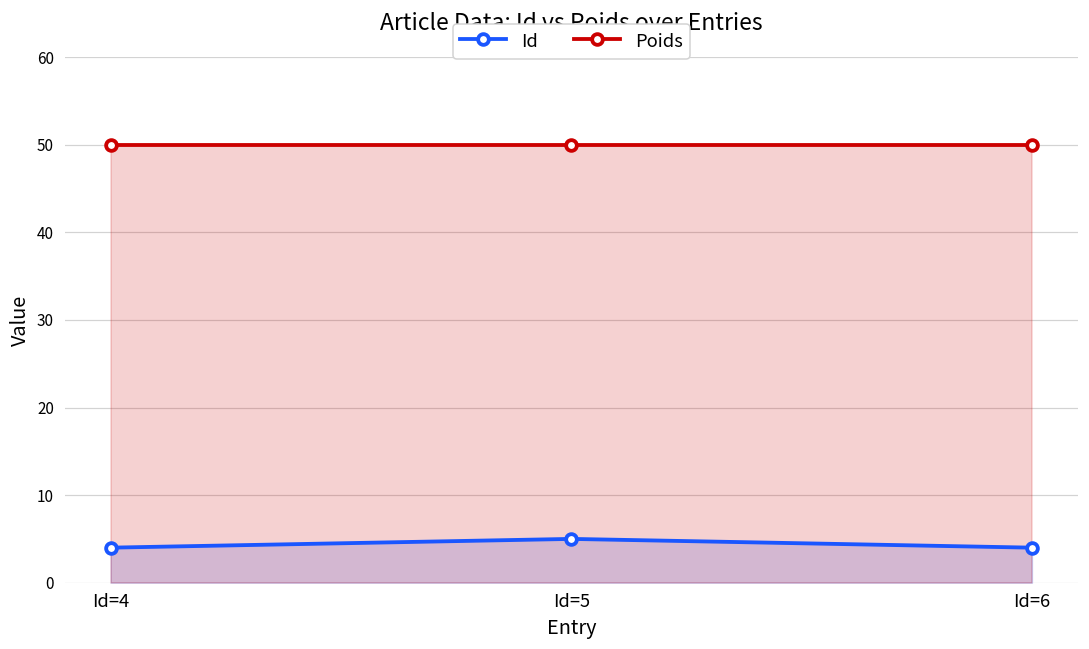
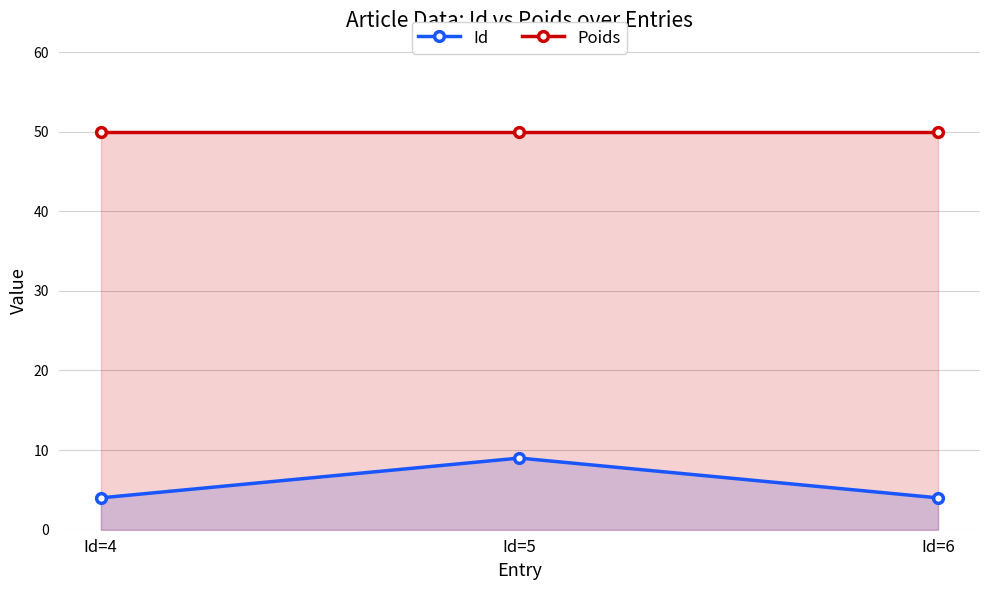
  {
    "Id": {
      "Id=4": 4,
-     "Id=5": 5,
+     "Id=5": 9,
      "Id=6": 4
    },
    "Poids": {
      "Id=4": 50,
      "Id=5": 50,
      "Id=6": 50
    }
  }
